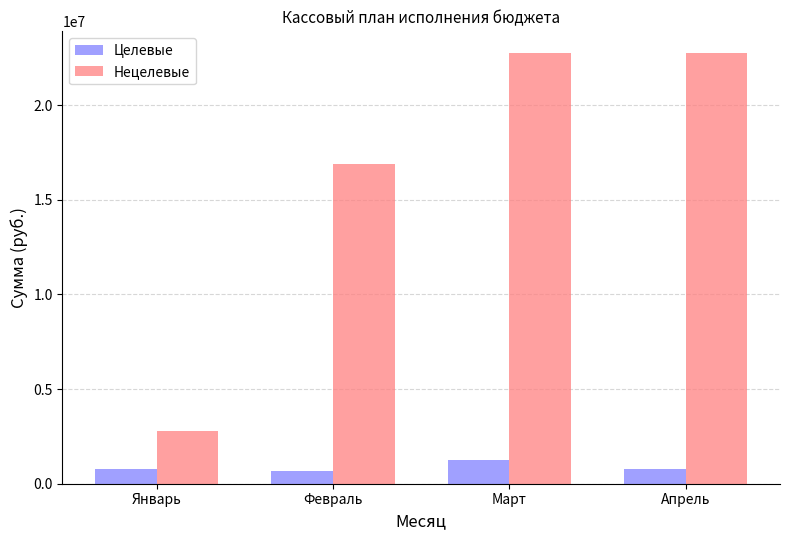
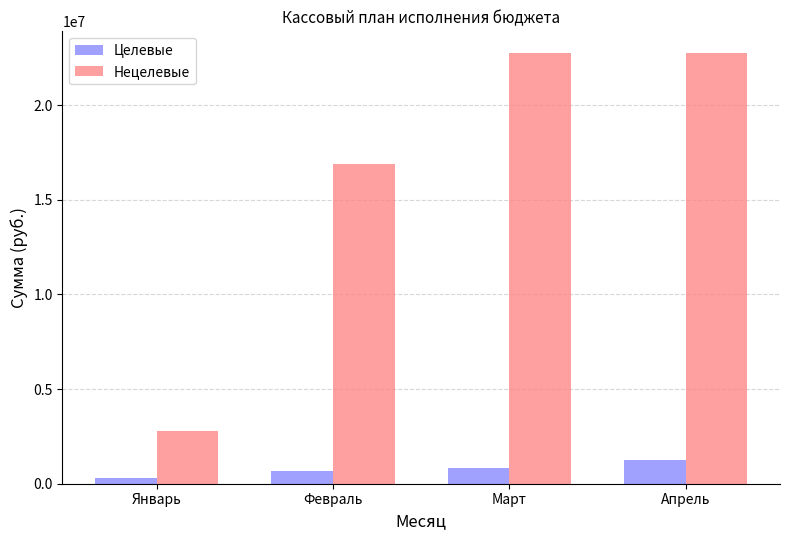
  {
    "Целевые": {
-     "Январь": 800000,
+     "Январь": 300000,
      "Февраль": 700000,
-     "Март": 1300000,
-     "Апрель": 800000
+     "Март": 800000,
+     "Апрель": 1300000
    },
    "Нецелевые": {
      "Январь": 2800000,
      "Февраль": 16900000,
      "Март": 22800000,
      "Апрель": 22800000
    }
  }
